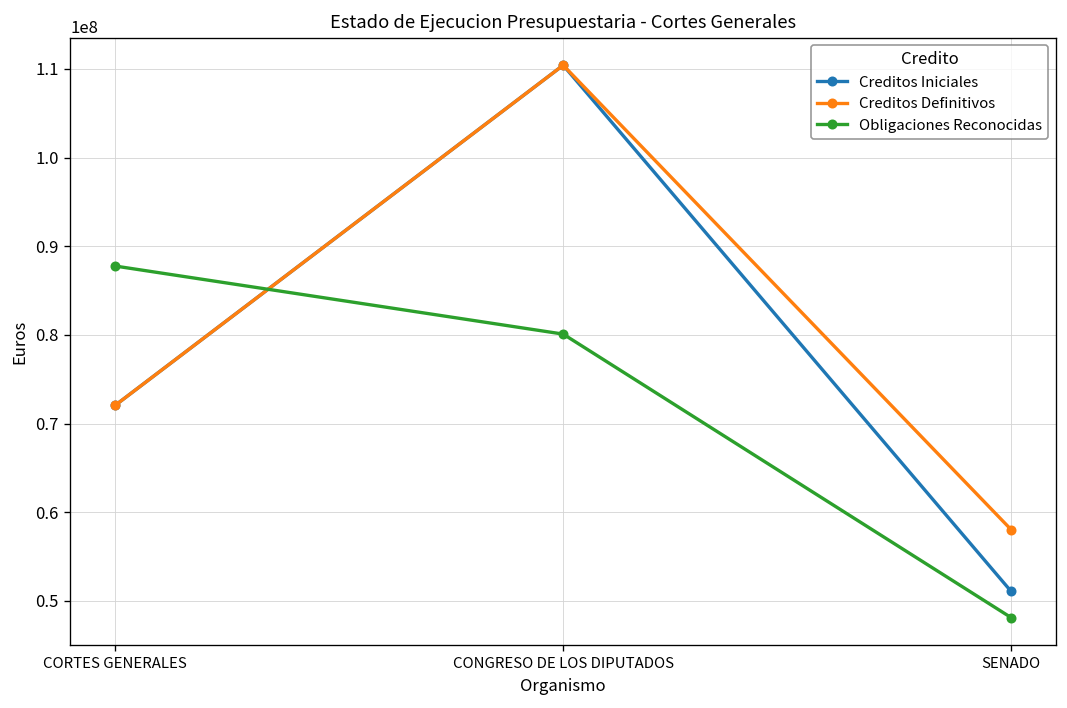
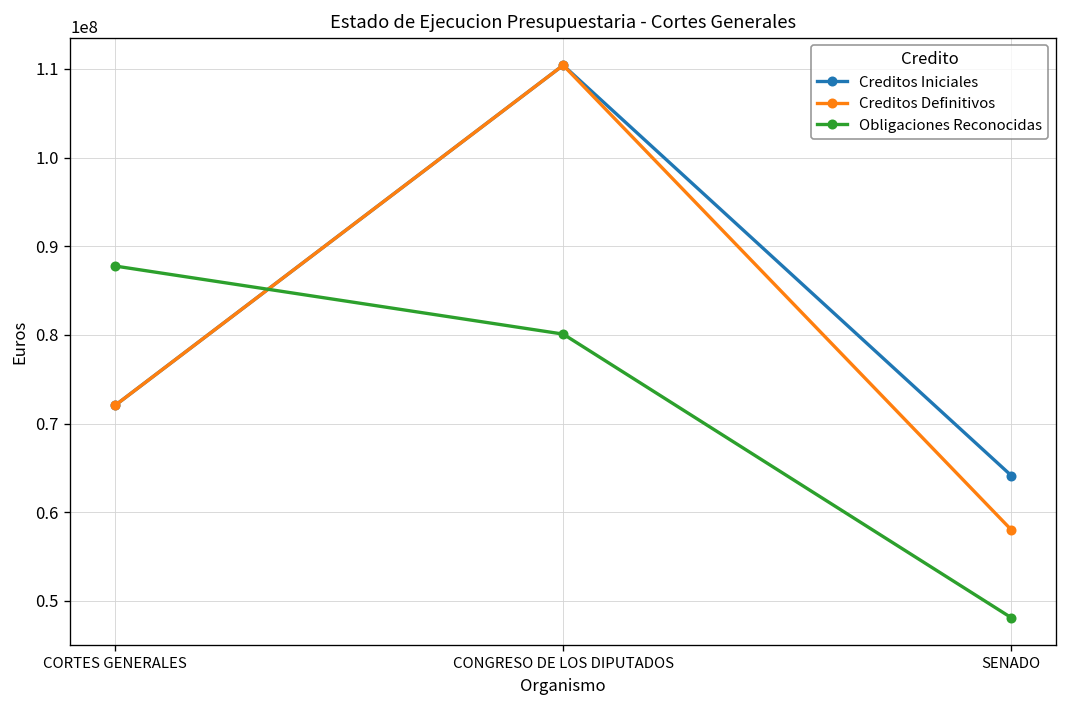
  {
    "Creditos Iniciales": {
-     "SENADO": 51000000
+     "SENADO": 64000000
    },
    "Creditos Definitivos": {
      "SENADO": 58000000
    },
    "Obligaciones Reconocidas": {
      "CORTES GENERALES": 88000000,
      "CONGRESO DE LOS DIPUTADOS": 80000000,
      "SENADO": 48000000
    }
  }
